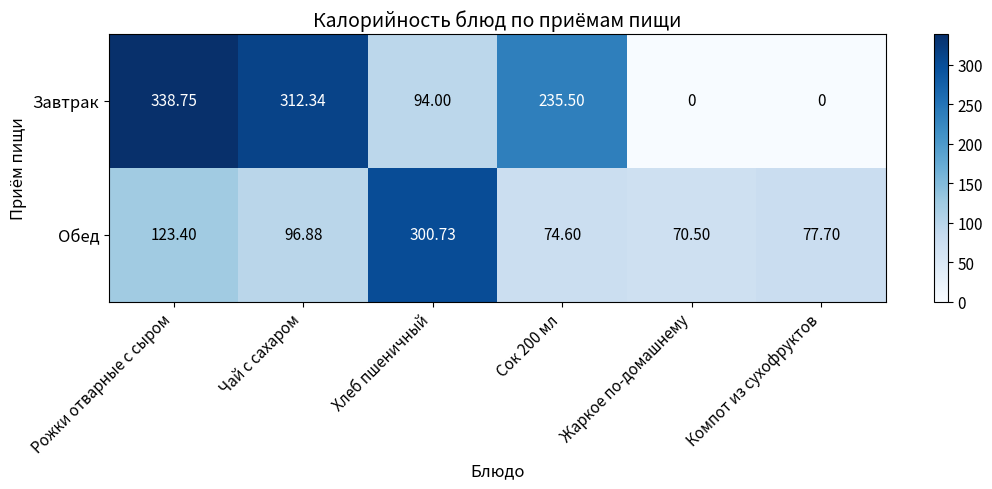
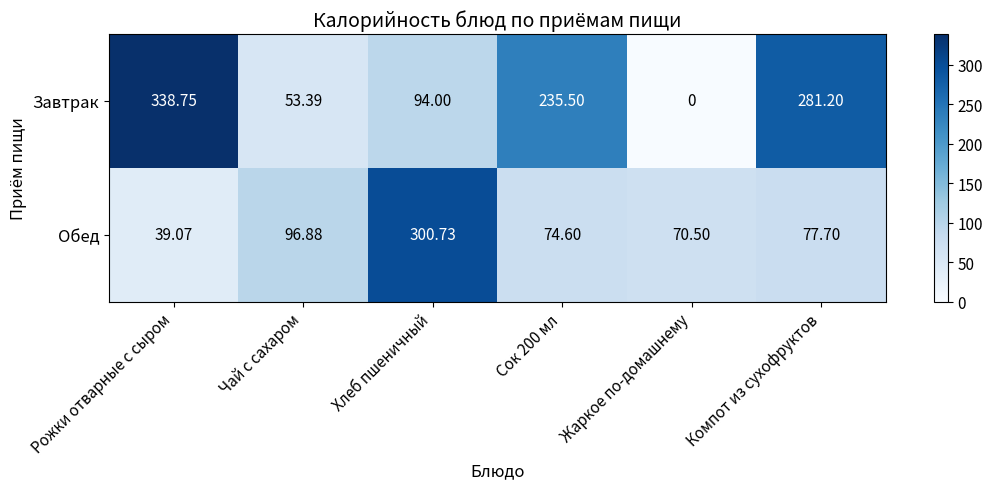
  {
    "Завтрак": {
      "Рожки отварные с сыром": 338.75,
-     "Чай с сахаром": 312.34,
+     "Чай с сахаром": 53.39,
      "Хлеб пшеничный": 94.00,
      "Сок 200 мл": 235.50,
      "Жаркое по-домашнему": 0,
-     "Компот из сухофруктов": 0
+     "Компот из сухофруктов": 281.20
    },
    "Обед": {
-     "Рожки отварные с сыром": 123.40,
+     "Рожки отварные с сыром": 39.07,
      "Чай с сахаром": 96.88,
      "Хлеб пшеничный": 300.73,
      "Сок 200 мл": 74.60,
      "Жаркое по-домашнему": 70.50,
      "Компот из сухофруктов": 77.70
    }
  }
